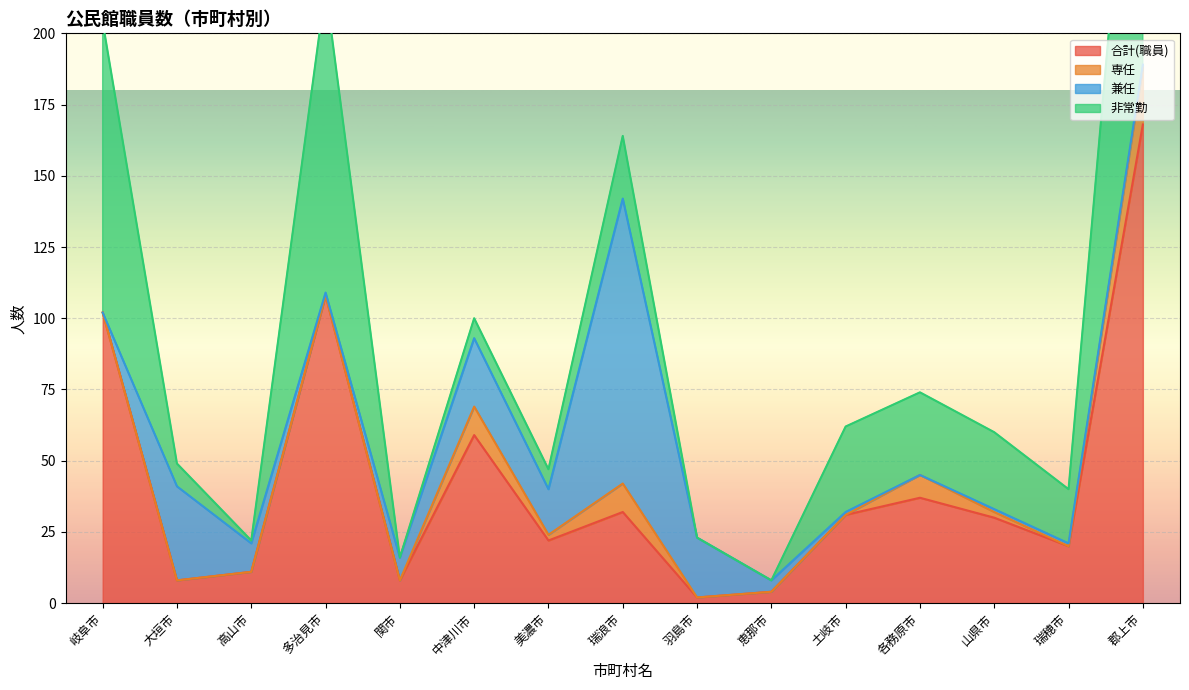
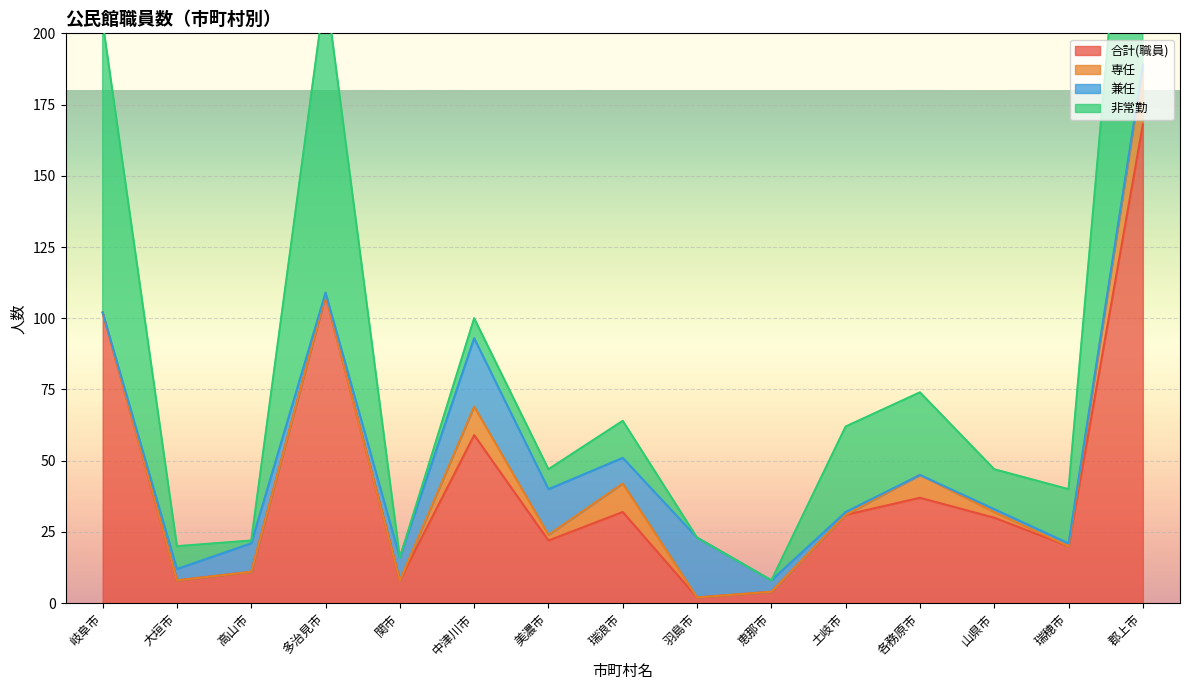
  {
    "兼任": {
-     "大垣市": 33,
+     "大垣市": 4,
      "高山市": 10,
      "多治見市": 1,
      "中津川市": 24,
      "美濃市": 16,
-     "瑞浪市": 100,
+     "瑞浪市": 9,
      "土岐市": 1,
      "山県市": 1,
      "瑞穂市": 1
    },
    "非常勤": {
      "大垣市": 8,
      "高山市": 1,
      "中津川市": 7,
      "美濃市": 7,
-     "瑞浪市": 22,
+     "瑞浪市": 13,
      "土岐市": 30,
      "各務原市": 29,
-     "山県市": 27,
+     "山県市": 14,
      "瑞穂市": 19
    }
  }
